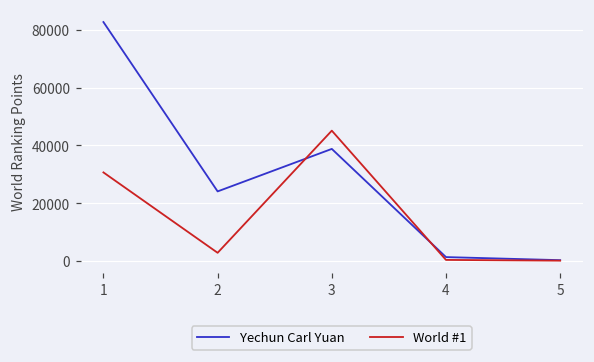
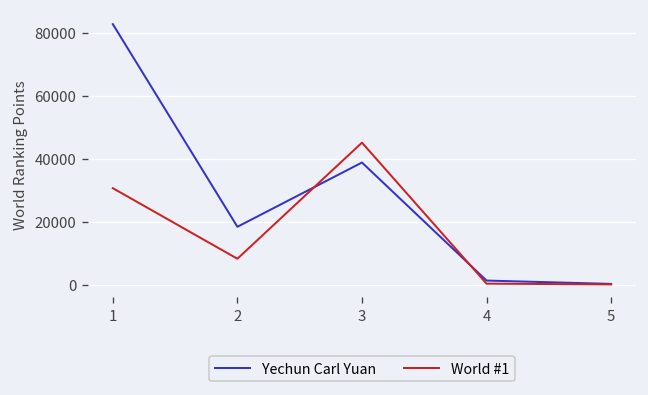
  {
    "Yechun Carl Yuan": {
      "1": 83000,
-     "2": 24000,
+     "2": 18000,
      "3": 39000,
      "4": 1000
    },
    "World #1": {
      "1": 31000,
-     "2": 3000,
+     "2": 8000,
      "3": 45000,
      "4": 0
    }
  }
